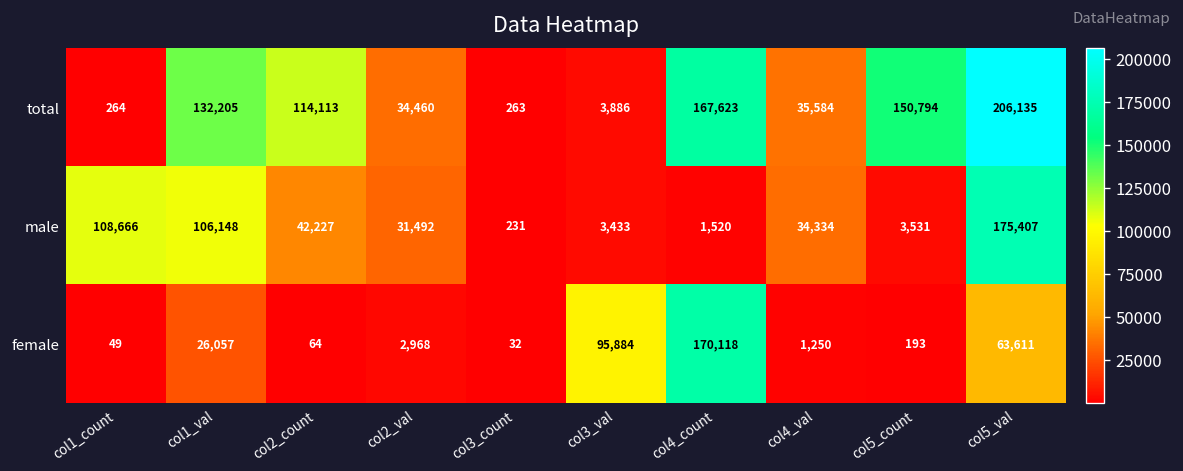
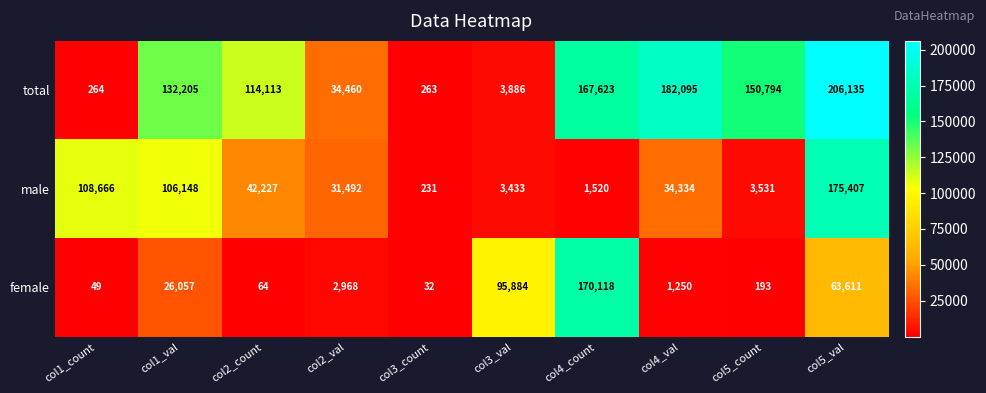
  {
    "total": {
      "col1_count": "264",
      "col1_val": "132,205",
      "col2_count": "114,113",
      "col2_val": "34,460",
      "col3_count": "263",
      "col3_val": "3,886",
      "col4_count": "167,623",
-     "col4_val": "35,584",
+     "col4_val": "182,095",
      "col5_count": "150,794",
      "col5_val": "206,135"
    },
    "male": {
      "col1_count": "108,666",
      "col1_val": "106,148",
      "col2_count": "42,227",
      "col2_val": "31,492",
      "col3_count": "231",
      "col3_val": "3,433",
      "col4_count": "1,520",
      "col4_val": "34,334",
      "col5_count": "3,531",
      "col5_val": "175,407"
    },
    "female": {
      "col1_count": "49",
      "col1_val": "26,057",
      "col2_count": "64",
      "col2_val": "2,968",
      "col3_count": "32",
      "col3_val": "95,884",
      "col4_count": "170,118",
      "col4_val": "1,250",
      "col5_count": "193",
      "col5_val": "63,611"
    }
  }
